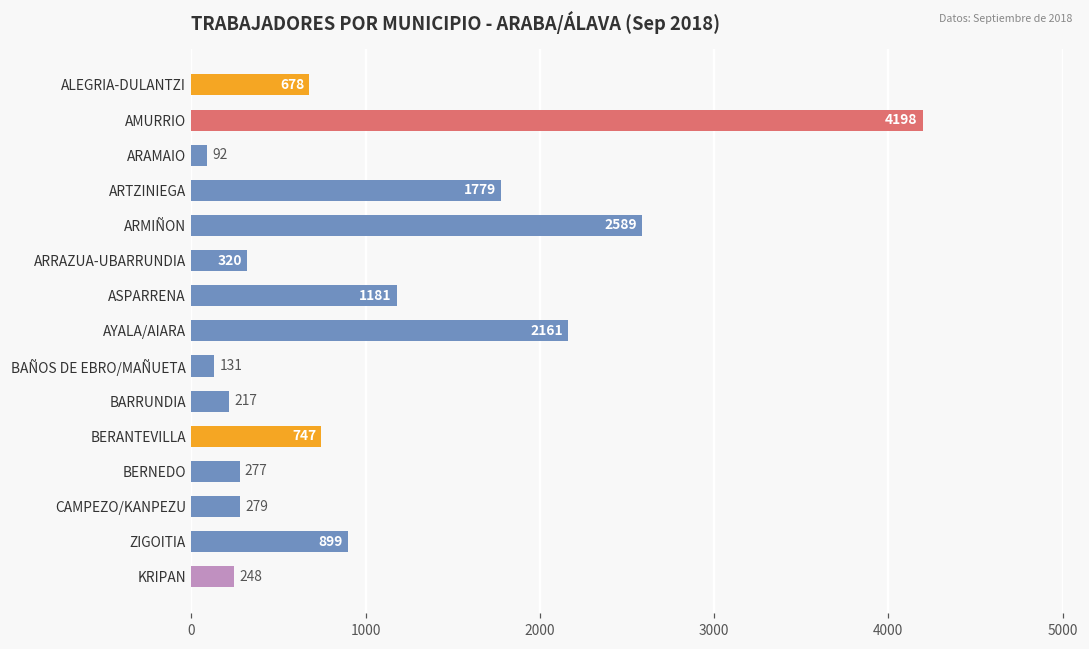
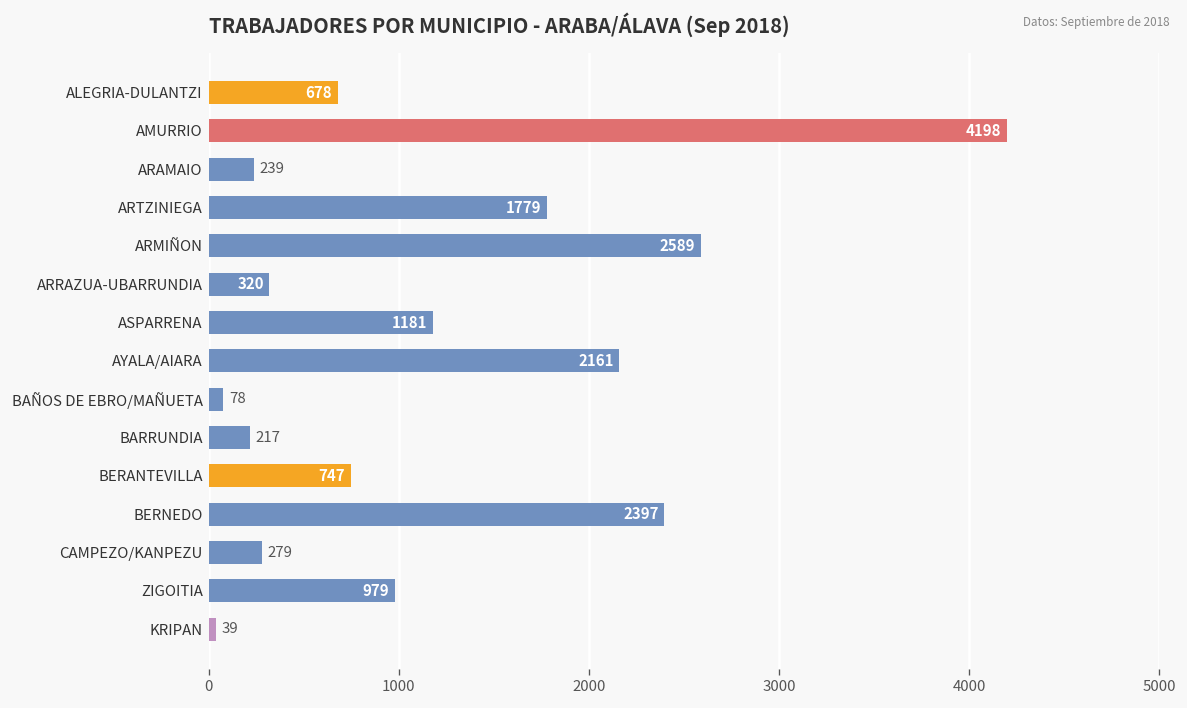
  {
    "ALEGRIA-DULANTZI": 678,
    "AMURRIO": 4198,
-   "ARAMAIO": 92,
+   "ARAMAIO": 239,
    "ARTZINIEGA": 1779,
    "ARMIÑON": 2589,
    "ARRAZUA-UBARRUNDIA": 320,
    "ASPARRENA": 1181,
    "AYALA/AIARA": 2161,
-   "BAÑOS DE EBRO/MAÑUETA": 131,
+   "BAÑOS DE EBRO/MAÑUETA": 78,
    "BARRUNDIA": 217,
    "BERANTEVILLA": 747,
-   "BERNEDO": 277,
+   "BERNEDO": 2397,
    "CAMPEZO/KANPEZU": 279,
-   "ZIGOITIA": 899,
-   "KRIPAN": 248
+   "ZIGOITIA": 979,
+   "KRIPAN": 39
  }
